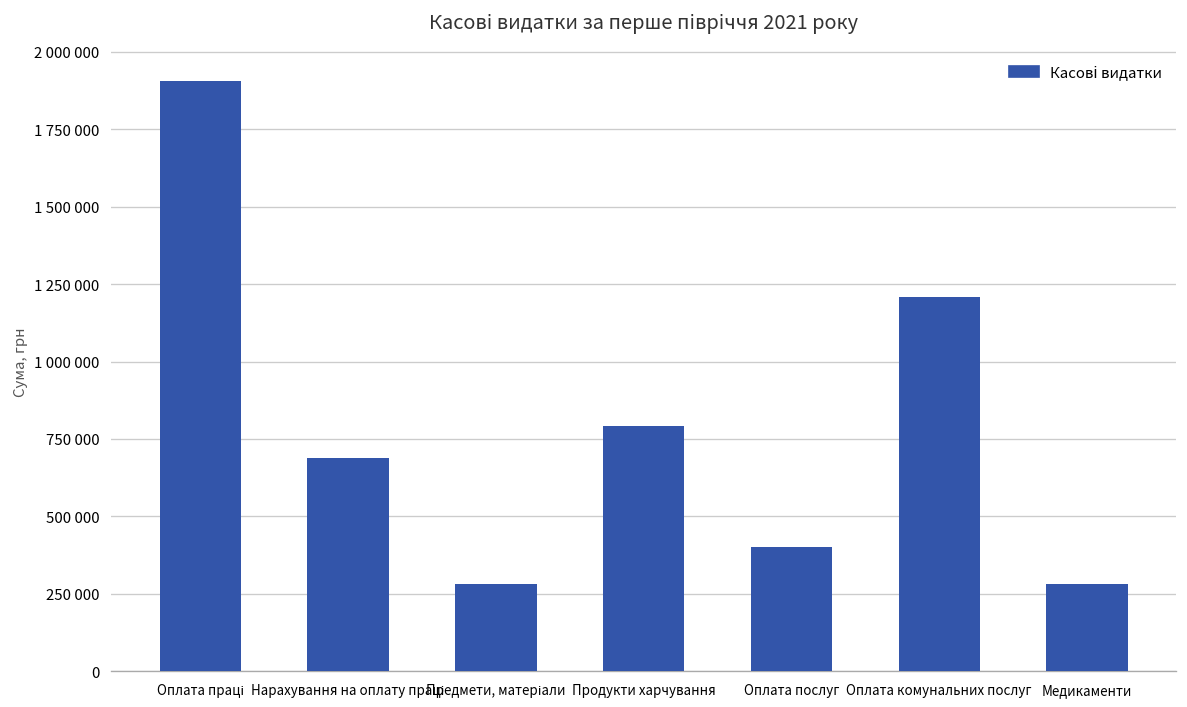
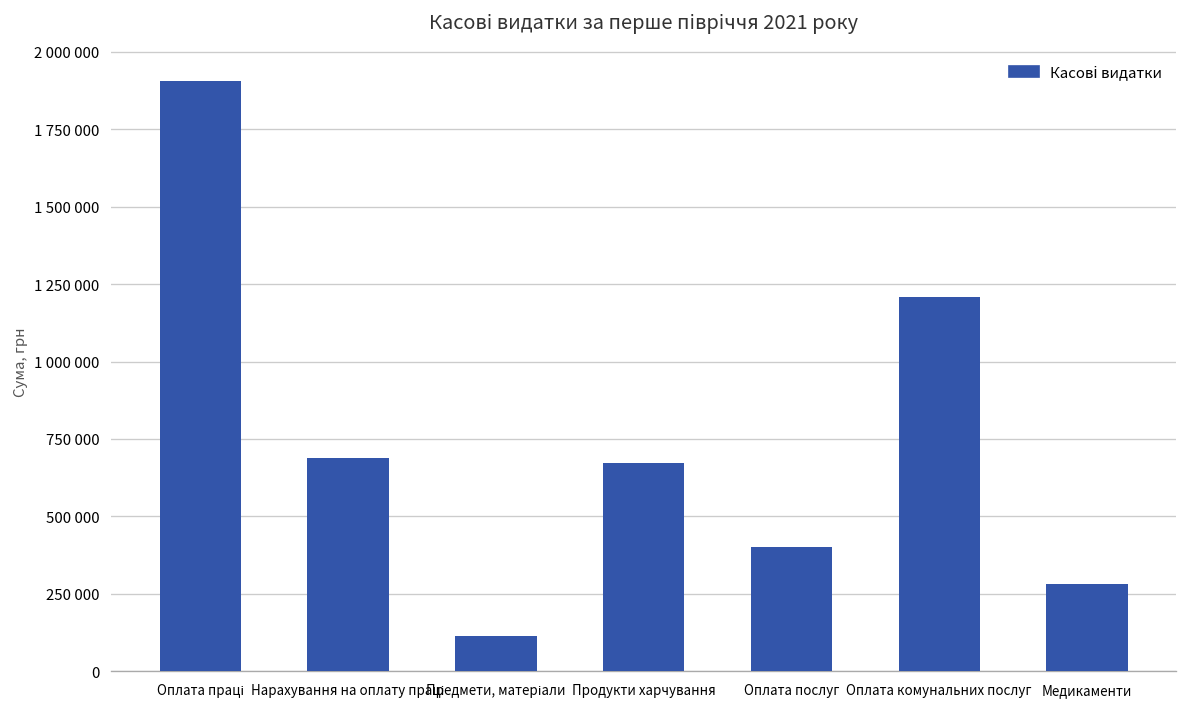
  {
    "Оплата праці": 1910000,
    "Нарахування на оплату праці": 690000,
-   "Предмети, матеріали": 280000,
-   "Продукти харчування": 790000,
+   "Предмети, матеріали": 110000,
+   "Продукти харчування": 670000,
    "Оплата послуг": 400000,
    "Оплата комунальних послуг": 1210000,
    "Медикаменти": 280000
  }
